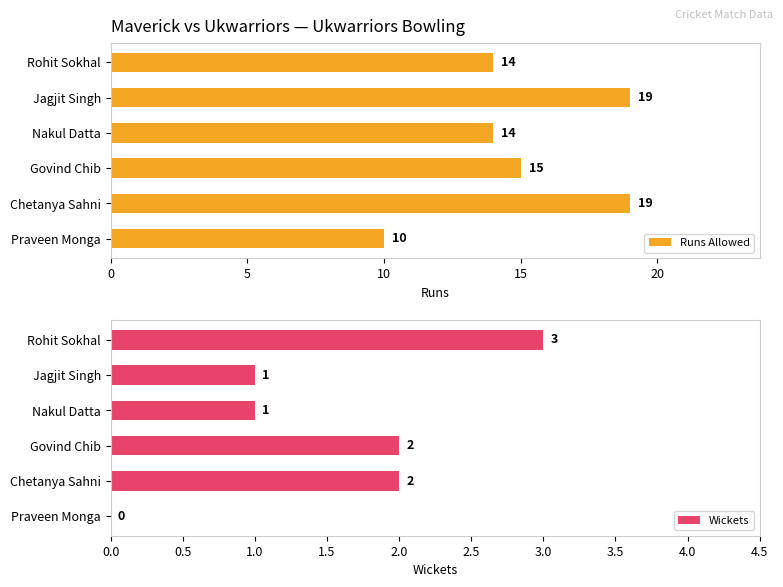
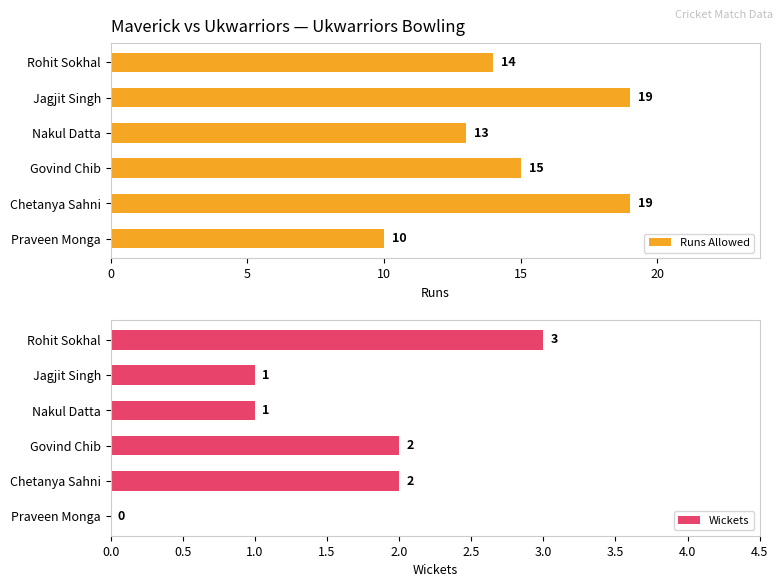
  {
    "Maverick vs Ukwarriors — Ukwarriors Bowling": {
      "Rohit Sokhal": 14,
      "Jagjit Singh": 19,
-     "Nakul Datta": 14,
+     "Nakul Datta": 13,
      "Govind Chib": 15,
      "Chetanya Sahni": 19,
      "Praveen Monga": 10
    }
  }
